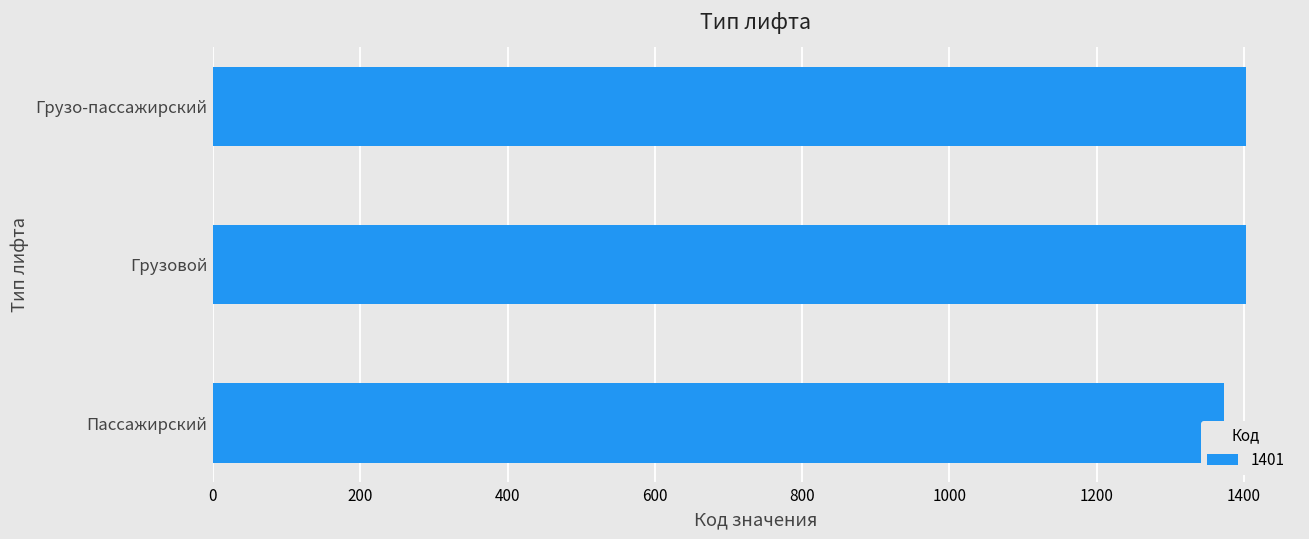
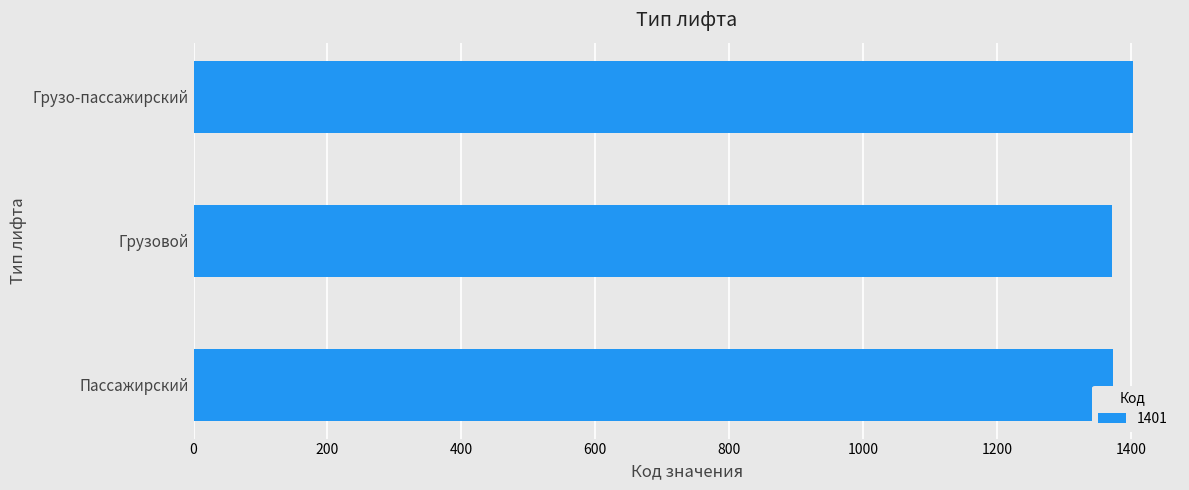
  {
    "Грузо-пассажирский": 1400,
-   "Грузовой": 1400,
+   "Грузовой": 1370,
    "Пассажирский": 1370
  }
